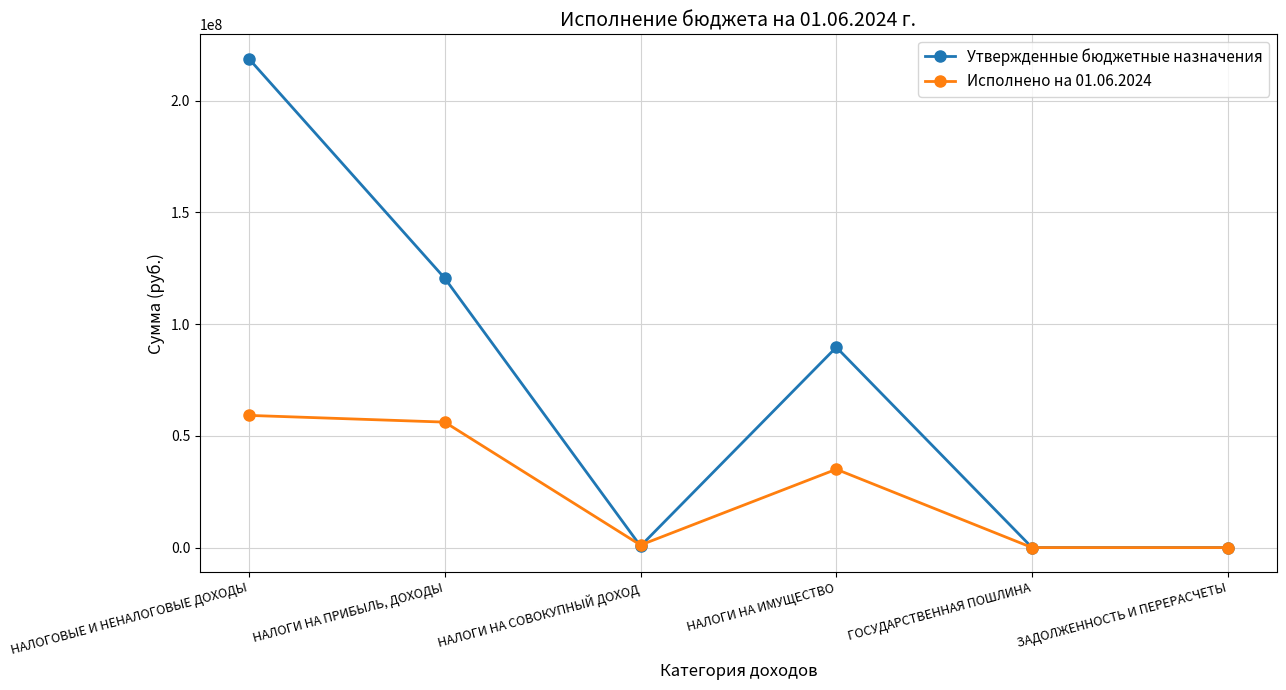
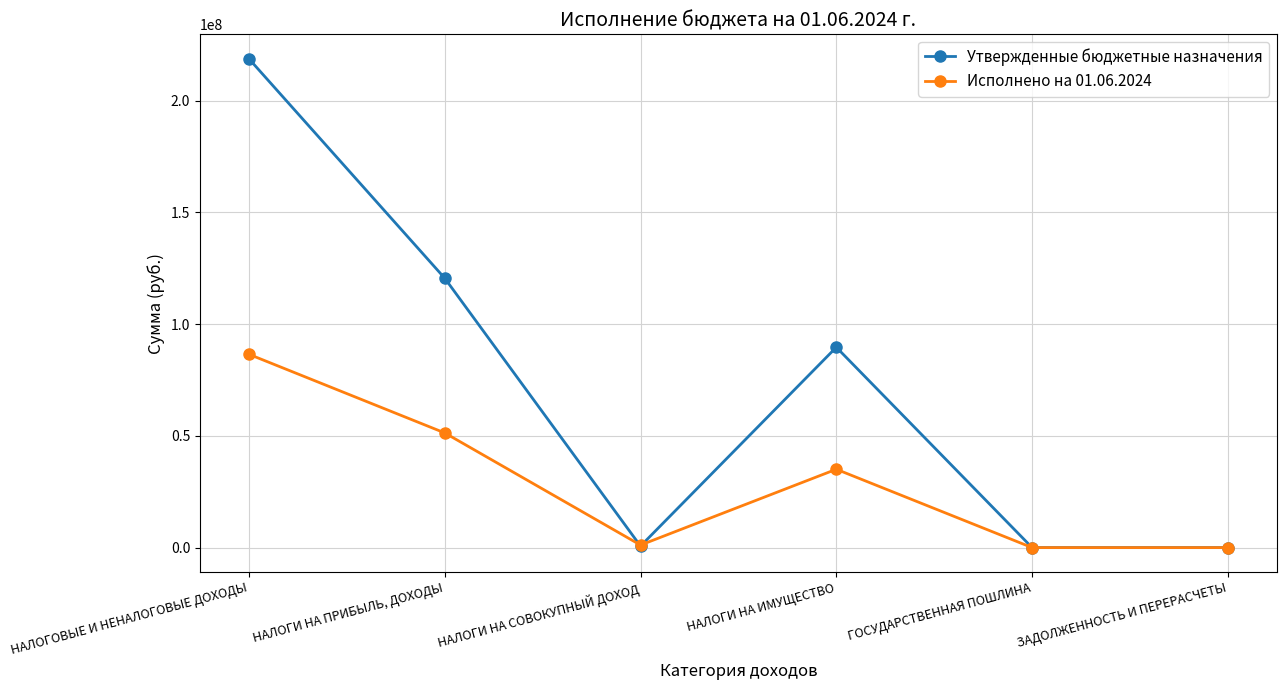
  {
    "Утвержденные бюджетные назначения": {
      "НАЛОГОВЫЕ И НЕНАЛОГОВЫЕ ДОХОДЫ": 219000000,
      "НАЛОГИ НА ПРИБЫЛЬ, ДОХОДЫ": 121000000,
      "НАЛОГИ НА ИМУЩЕСТВО": 90000000
    },
    "Исполнено на 01.06.2024": {
-     "НАЛОГОВЫЕ И НЕНАЛОГОВЫЕ ДОХОДЫ": 59000000,
-     "НАЛОГИ НА ПРИБЫЛЬ, ДОХОДЫ": 56000000,
+     "НАЛОГОВЫЕ И НЕНАЛОГОВЫЕ ДОХОДЫ": 87000000,
+     "НАЛОГИ НА ПРИБЫЛЬ, ДОХОДЫ": 51000000,
      "НАЛОГИ НА ИМУЩЕСТВО": 35000000
    }
  }
